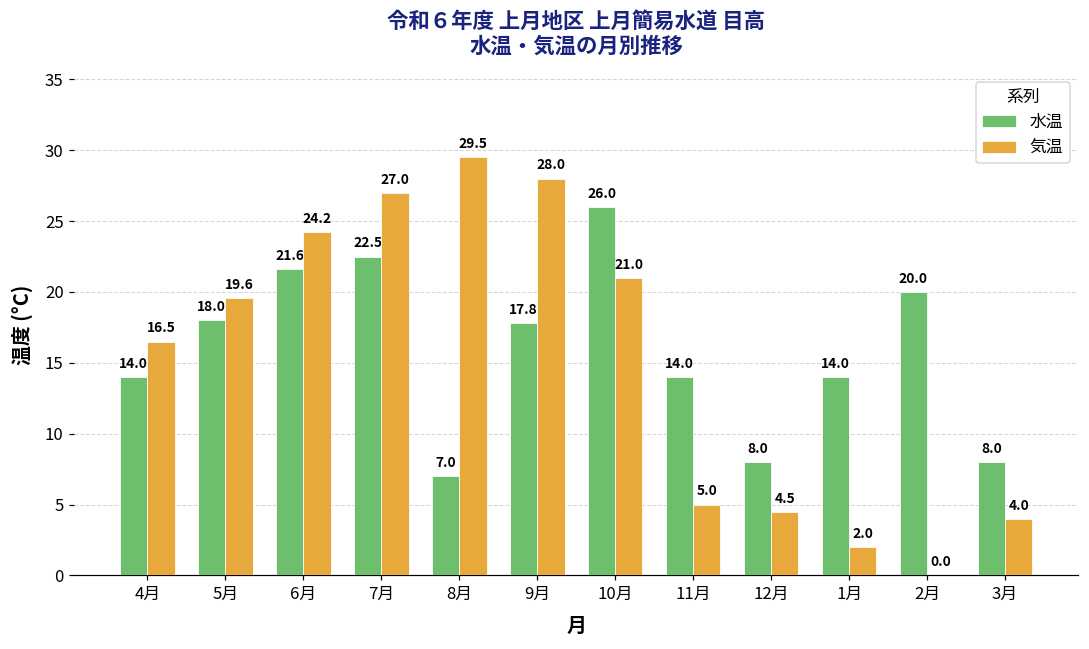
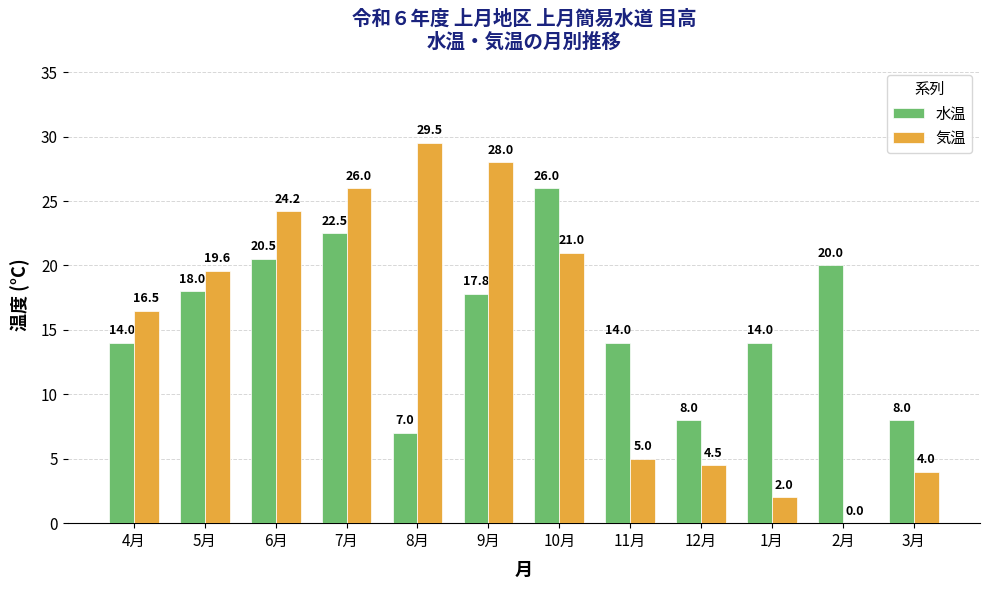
  {
    "水温": {
      "4月": 14.0,
      "5月": 18.0,
-     "6月": 21.6,
+     "6月": 20.5,
      "7月": 22.5,
      "8月": 7.0,
      "9月": 17.8,
      "10月": 26.0,
      "11月": 14.0,
      "12月": 8.0,
      "1月": 14.0,
      "2月": 20.0,
      "3月": 8.0
    },
    "気温": {
      "4月": 16.5,
      "5月": 19.6,
      "6月": 24.2,
-     "7月": 27.0,
+     "7月": 26.0,
      "8月": 29.5,
      "9月": 28.0,
      "10月": 21.0,
      "11月": 5.0,
      "12月": 4.5,
      "1月": 2.0,
      "2月": 0.0,
      "3月": 4.0
    }
  }
